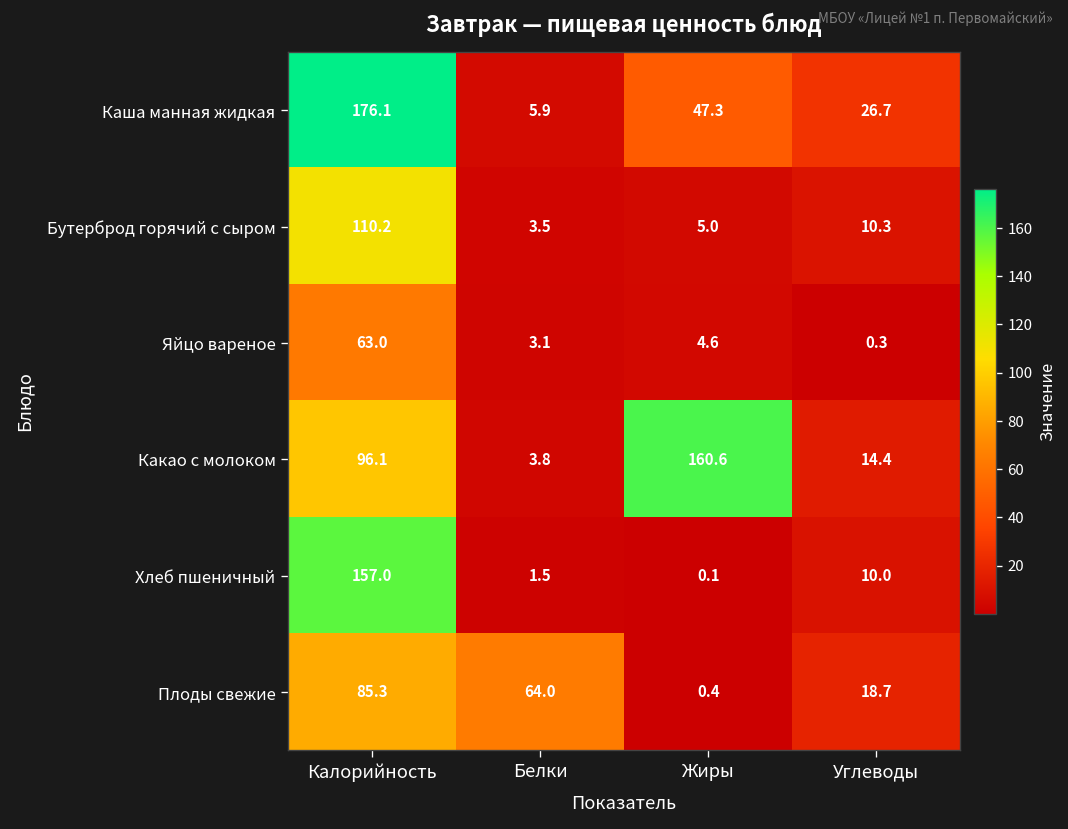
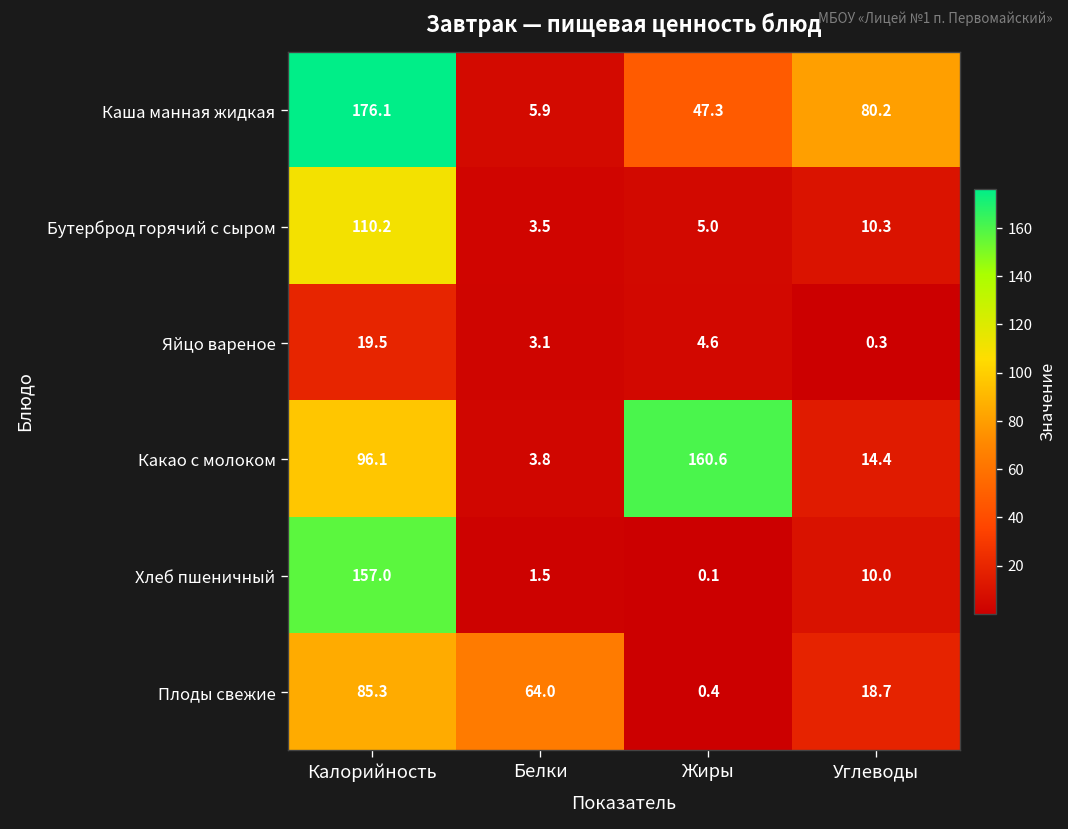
  {
    "Каша манная жидкая": {
      "Калорийность": 176.1,
      "Белки": 5.9,
      "Жиры": 47.3,
-     "Углеводы": 26.7
+     "Углеводы": 80.2
    },
    "Бутерброд горячий с сыром": {
      "Калорийность": 110.2,
      "Белки": 3.5,
      "Жиры": 5.0,
      "Углеводы": 10.3
    },
    "Яйцо вареное": {
-     "Калорийность": 63.0,
+     "Калорийность": 19.5,
      "Белки": 3.1,
      "Жиры": 4.6,
      "Углеводы": 0.3
    },
    "Какао с молоком": {
      "Калорийность": 96.1,
      "Белки": 3.8,
      "Жиры": 160.6,
      "Углеводы": 14.4
    },
    "Хлеб пшеничный": {
      "Калорийность": 157.0,
      "Белки": 1.5,
      "Жиры": 0.1,
      "Углеводы": 10.0
    },
    "Плоды свежие": {
      "Калорийность": 85.3,
      "Белки": 64.0,
      "Жиры": 0.4,
      "Углеводы": 18.7
    }
  }
